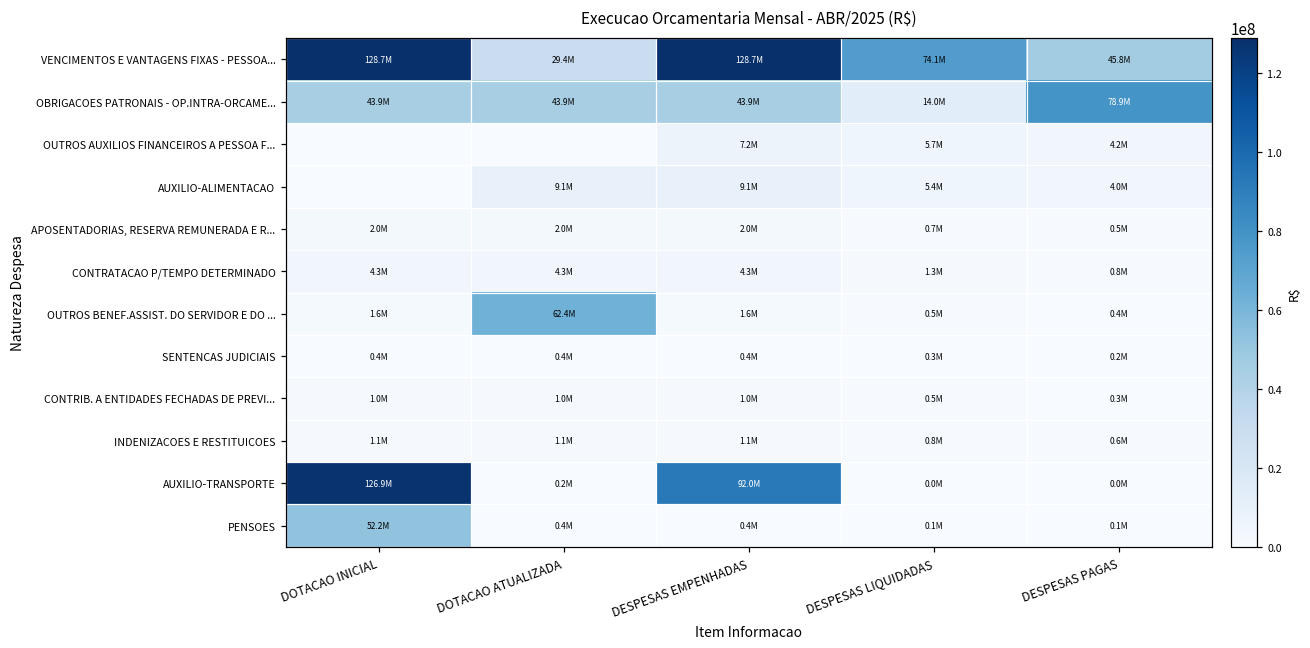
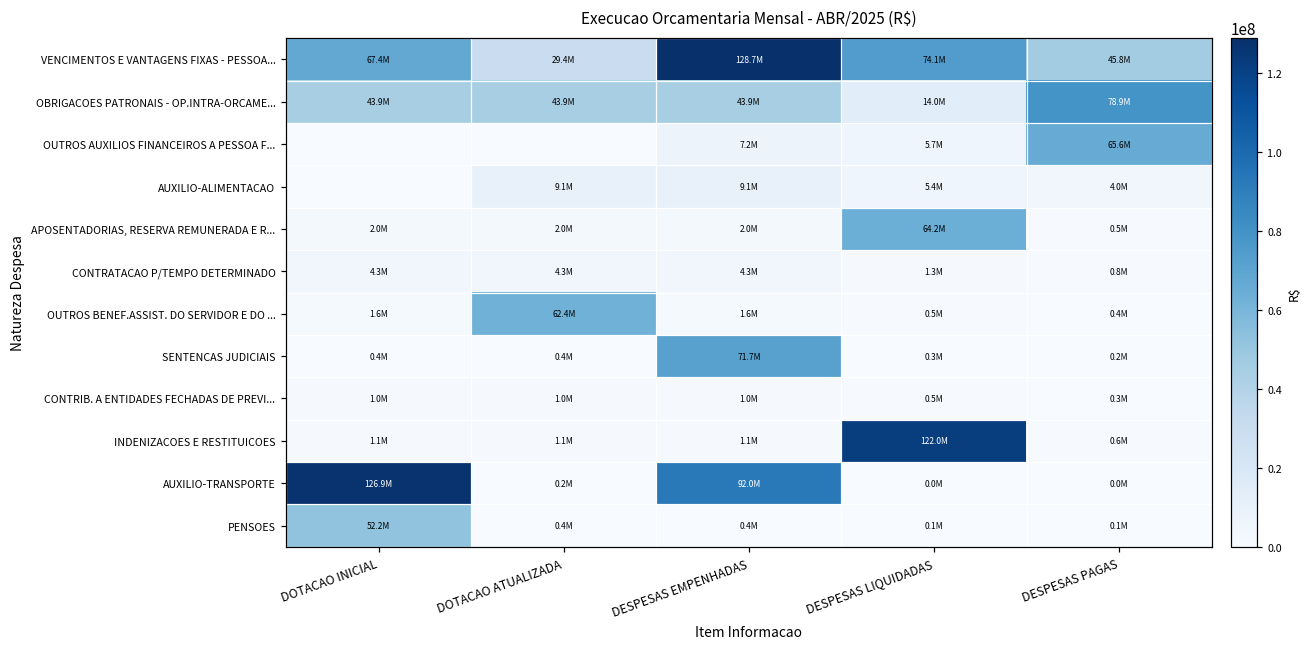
  {
    "VENCIMENTOS E VANTAGENS FIXAS - PESSOA...": {
-     "DOTACAO INICIAL": "128.7M",
+     "DOTACAO INICIAL": "67.4M",
      "DOTACAO ATUALIZADA": "29.4M",
      "DESPESAS EMPENHADAS": "128.7M",
      "DESPESAS LIQUIDADAS": "74.1M",
      "DESPESAS PAGAS": "45.8M"
    },
    "OBRIGACOES PATRONAIS - OP.INTRA-ORCAME...": {
      "DOTACAO INICIAL": "43.9M",
      "DOTACAO ATUALIZADA": "43.9M",
      "DESPESAS EMPENHADAS": "43.9M",
      "DESPESAS LIQUIDADAS": "14.0M",
      "DESPESAS PAGAS": "78.9M"
    },
    "OUTROS AUXILIOS FINANCEIROS A PESSOA F...": {
      "DESPESAS EMPENHADAS": "7.2M",
      "DESPESAS LIQUIDADAS": "5.7M",
-     "DESPESAS PAGAS": "4.2M"
+     "DESPESAS PAGAS": "65.6M"
    },
    "AUXILIO-ALIMENTACAO": {
      "DOTACAO ATUALIZADA": "9.1M",
      "DESPESAS EMPENHADAS": "9.1M",
      "DESPESAS LIQUIDADAS": "5.4M",
      "DESPESAS PAGAS": "4.0M"
    },
    "APOSENTADORIAS, RESERVA REMUNERADA E R...": {
      "DOTACAO INICIAL": "2.0M",
      "DOTACAO ATUALIZADA": "2.0M",
      "DESPESAS EMPENHADAS": "2.0M",
-     "DESPESAS LIQUIDADAS": "0.7M",
+     "DESPESAS LIQUIDADAS": "64.2M",
      "DESPESAS PAGAS": "0.5M"
    },
    "CONTRATACAO P/TEMPO DETERMINADO": {
      "DOTACAO INICIAL": "4.3M",
      "DOTACAO ATUALIZADA": "4.3M",
      "DESPESAS EMPENHADAS": "4.3M",
      "DESPESAS LIQUIDADAS": "1.3M",
      "DESPESAS PAGAS": "0.8M"
    },
    "OUTROS BENEF.ASSIST. DO SERVIDOR E DO ...": {
      "DOTACAO INICIAL": "1.6M",
      "DOTACAO ATUALIZADA": "62.4M",
      "DESPESAS EMPENHADAS": "1.6M",
      "DESPESAS LIQUIDADAS": "0.5M",
      "DESPESAS PAGAS": "0.4M"
    },
    "SENTENCAS JUDICIAIS": {
      "DOTACAO INICIAL": "0.4M",
      "DOTACAO ATUALIZADA": "0.4M",
-     "DESPESAS EMPENHADAS": "0.4M",
+     "DESPESAS EMPENHADAS": "71.7M",
      "DESPESAS LIQUIDADAS": "0.3M",
      "DESPESAS PAGAS": "0.2M"
    },
    "CONTRIB. A ENTIDADES FECHADAS DE PREVI...": {
      "DOTACAO INICIAL": "1.0M",
      "DOTACAO ATUALIZADA": "1.0M",
      "DESPESAS EMPENHADAS": "1.0M",
      "DESPESAS LIQUIDADAS": "0.5M",
      "DESPESAS PAGAS": "0.3M"
    },
    "INDENIZACOES E RESTITUICOES": {
      "DOTACAO INICIAL": "1.1M",
      "DOTACAO ATUALIZADA": "1.1M",
      "DESPESAS EMPENHADAS": "1.1M",
-     "DESPESAS LIQUIDADAS": "0.8M",
+     "DESPESAS LIQUIDADAS": "122.0M",
      "DESPESAS PAGAS": "0.6M"
    },
    "AUXILIO-TRANSPORTE": {
      "DOTACAO INICIAL": "126.9M",
      "DOTACAO ATUALIZADA": "0.2M",
      "DESPESAS EMPENHADAS": "92.0M",
      "DESPESAS LIQUIDADAS": "0.0M",
      "DESPESAS PAGAS": "0.0M"
    },
    "PENSOES": {
      "DOTACAO INICIAL": "52.2M",
      "DOTACAO ATUALIZADA": "0.4M",
      "DESPESAS EMPENHADAS": "0.4M",
      "DESPESAS LIQUIDADAS": "0.1M",
      "DESPESAS PAGAS": "0.1M"
    }
  }
